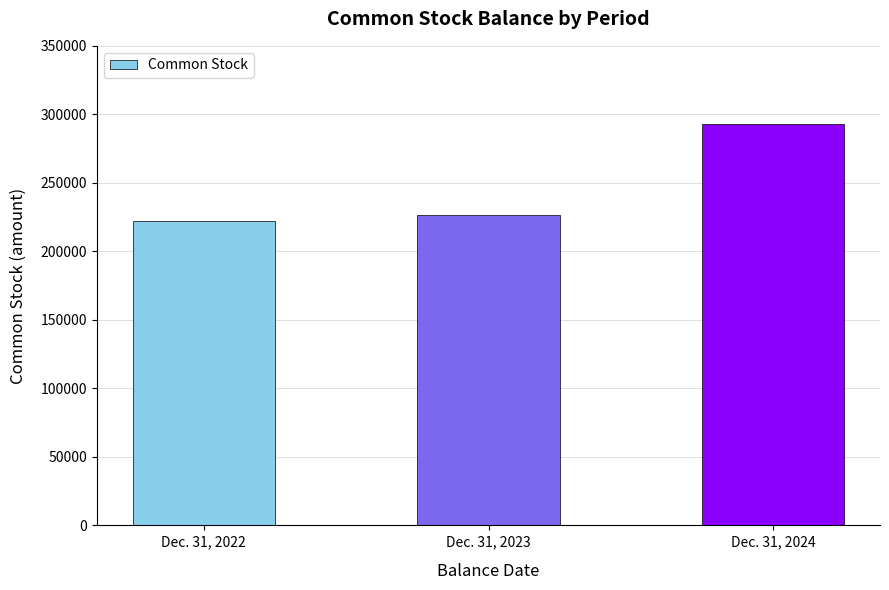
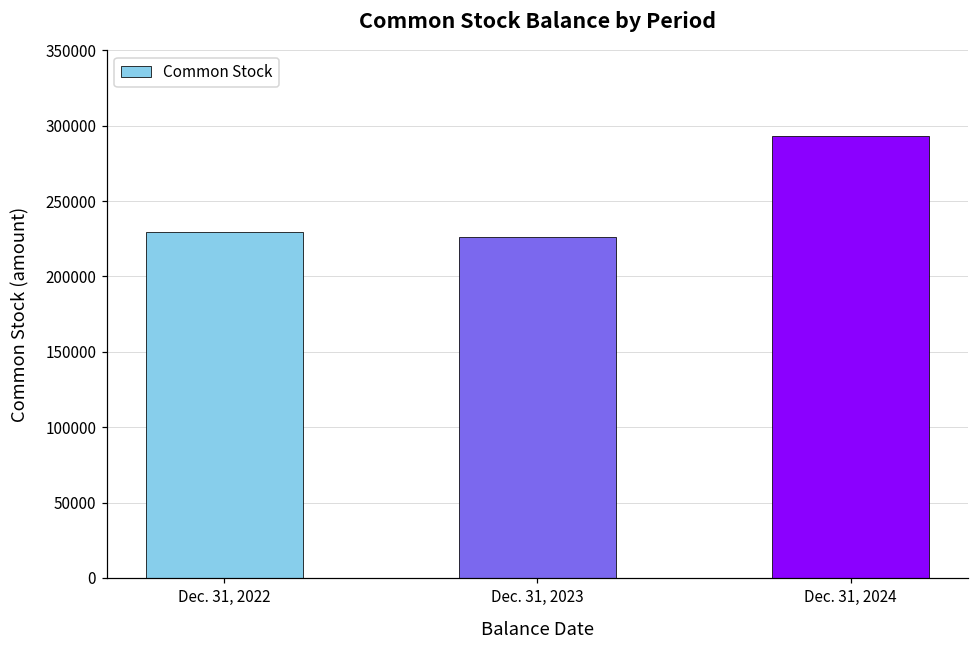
  {
-   "Dec. 31, 2022": 222000,
+   "Dec. 31, 2022": 229000,
    "Dec. 31, 2023": 226000,
    "Dec. 31, 2024": 293000
  }
